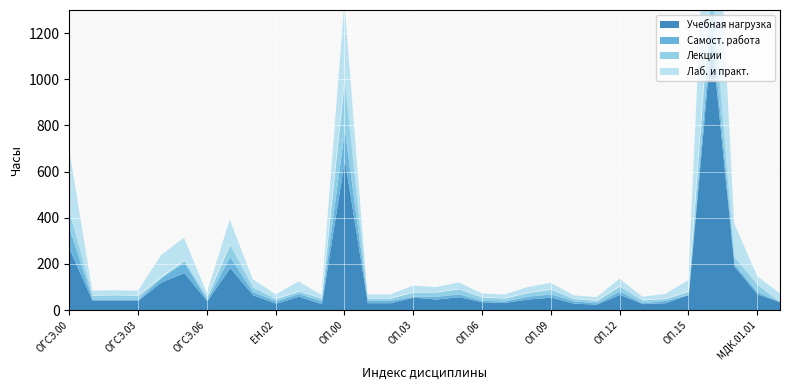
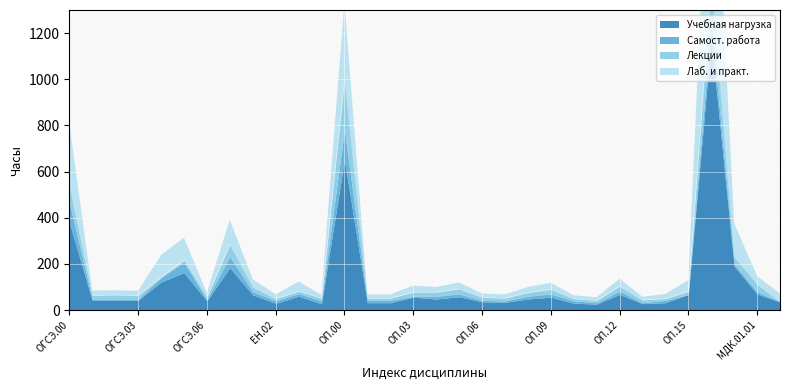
  {
    "Учебная нагрузка": {
-     "ОГСЭ.00": 260,
+     "ОГСЭ.00": 380,
      "ОП.00": 650,
      "ОП.09": 60,
      "ОП.12": 70
    }
  }
